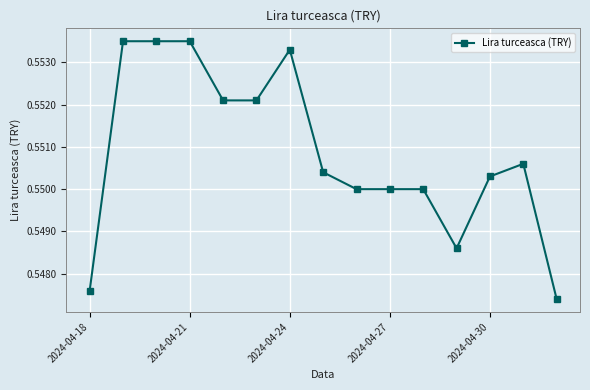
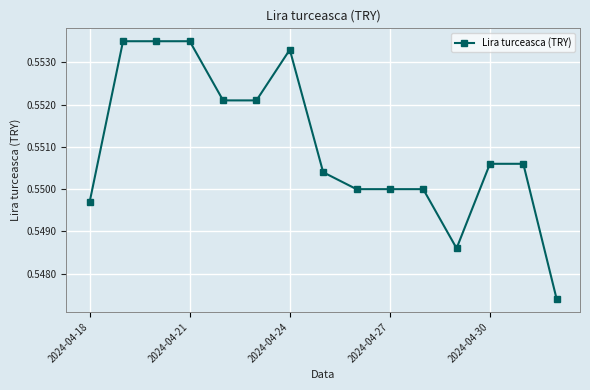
  {
-   "2024-04-18": 0.5476,
+   "2024-04-18": 0.5497,
    "2024-04-21": 0.5535,
    "2024-04-24": 0.5533,
    "2024-04-27": 0.5500,
-   "2024-04-30": 0.5503
+   "2024-04-30": 0.5506
  }
